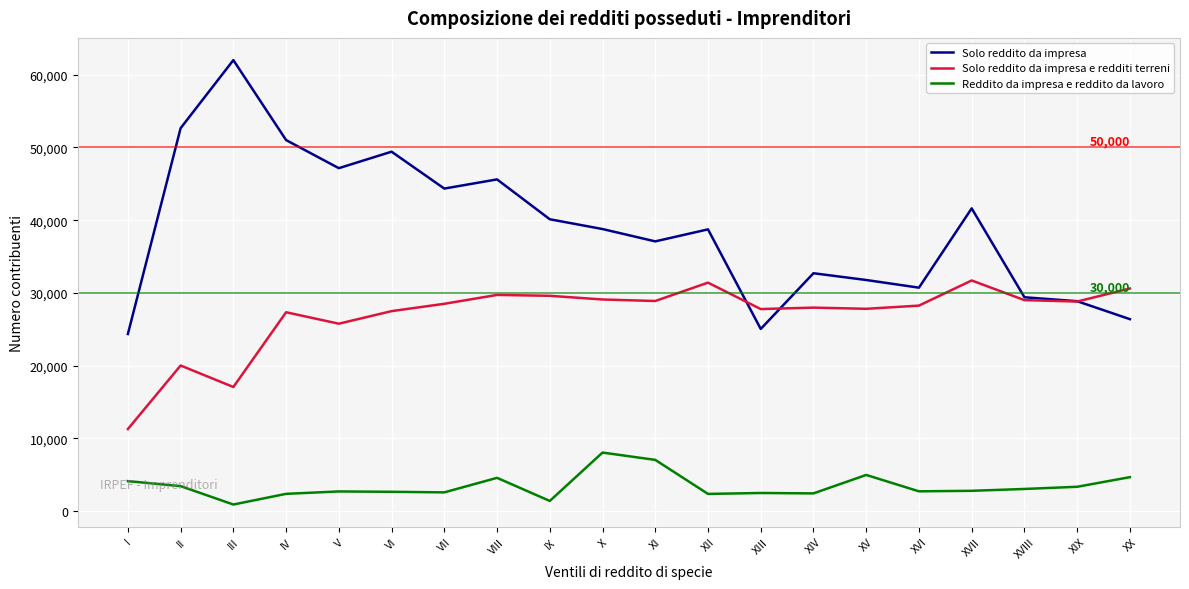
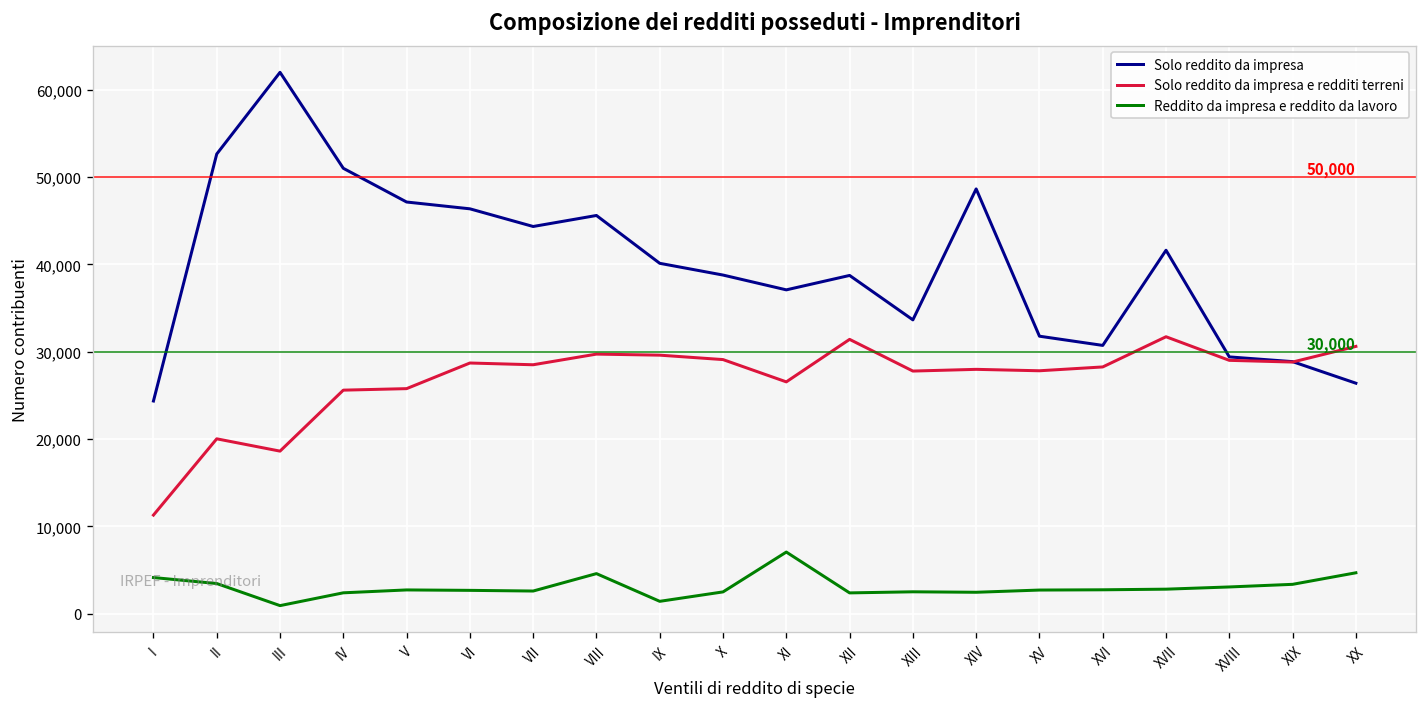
  {
    "Solo reddito da impresa": {
      "I": "24,000",
      "II": "53,000",
      "III": "62,000",
      "IV": "51,000",
      "V": "47,000",
-     "VI": "49,000",
+     "VI": "46,000",
      "VII": "44,000",
      "VIII": "46,000",
      "IX": "40,000",
      "X": "39,000",
      "XI": "37,000",
      "XII": "39,000",
-     "XIII": "25,000",
-     "XIV": "33,000",
+     "XIII": "34,000",
+     "XIV": "49,000",
      "XV": "32,000",
      "XVI": "31,000",
      "XVII": "42,000",
      "XVIII": "29,000",
      "XX": "26,000"
    },
    "Solo reddito da impresa e redditi terreni": {
      "I": "11,000",
      "II": "20,000",
-     "III": "17,000",
-     "IV": "27,000",
+     "III": "19,000",
+     "IV": "26,000",
      "V": "26,000",
-     "VI": "27,000",
+     "VI": "29,000",
      "VII": "29,000",
      "VIII": "30,000",
      "IX": "30,000",
      "X": "29,000",
-     "XI": "29,000",
+     "XI": "27,000",
      "XII": "31,000",
      "XIII": "28,000",
      "XIV": "28,000",
      "XV": "28,000",
      "XVI": "28,000",
      "XVII": "32,000",
      "XVIII": "29,000"
    },
    "Reddito da impresa e reddito da lavoro": {
      "I": "4,000",
      "II": "3,000",
      "III": "1,000",
      "IV": "2,000",
      "V": "3,000",
      "VI": "3,000",
      "VII": "3,000",
      "VIII": "5,000",
      "IX": "1,000",
-     "X": "8,000",
+     "X": "2,000",
      "XI": "7,000",
      "XII": "2,000",
      "XIII": "3,000",
      "XIV": "2,000",
-     "XV": "5,000",
+     "XV": "3,000",
      "XVI": "3,000",
      "XVII": "3,000",
      "XVIII": "3,000",
      "XIX": "3,000",
      "XX": "5,000"
    }
  }
